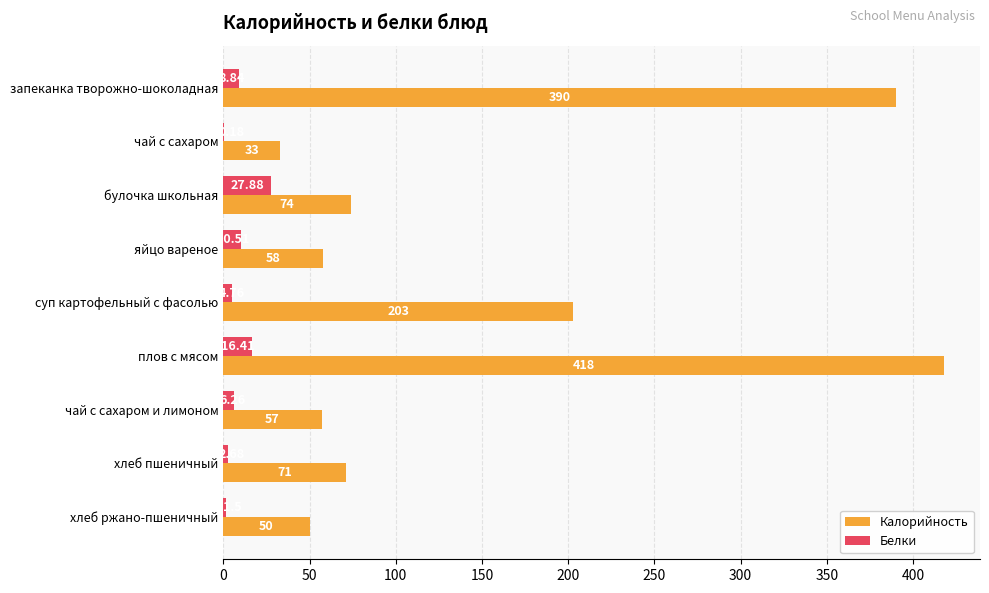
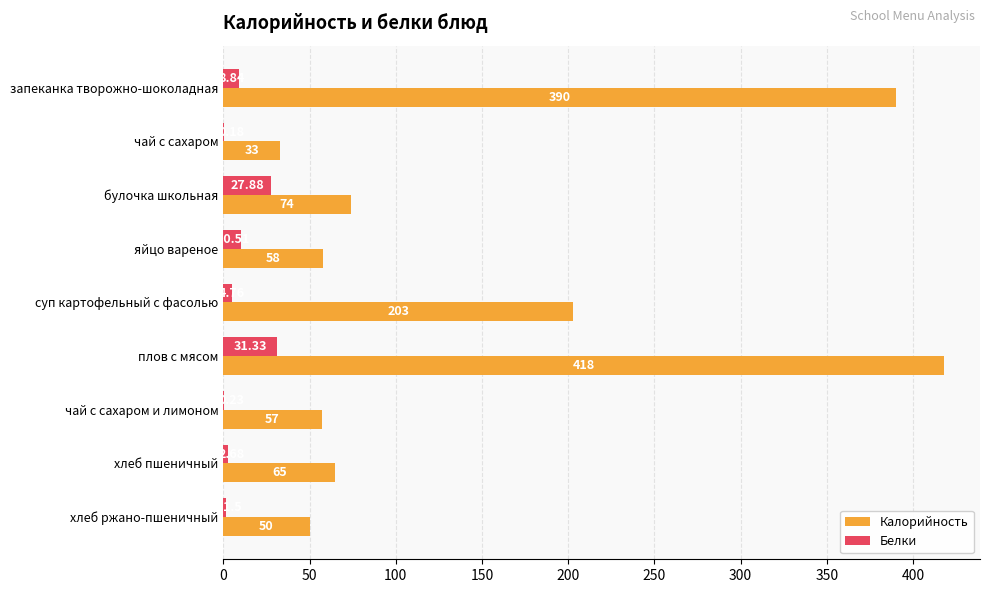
  {
    "Калорийность": {
      "запеканка творожно-шоколадная": 390,
      "чай с сахаром": 33,
      "булочка школьная": 74,
      "яйцо вареное": 58,
      "суп картофельный с фасолью": 203,
      "плов с мясом": 418,
      "чай с сахаром и лимоном": 57,
-     "хлеб пшеничный": 71,
+     "хлеб пшеничный": 65,
      "хлеб ржано-пшеничный": 50
    },
    "Белки": {
      "запеканка творожно-шоколадная": 8.84,
      "булочка школьная": 27.88,
-     "плов с мясом": 16.41,
-     "чай с сахаром и лимоном": 6
+     "плов с мясом": 31.33,
+     "чай с сахаром и лимоном": 0
    }
  }
